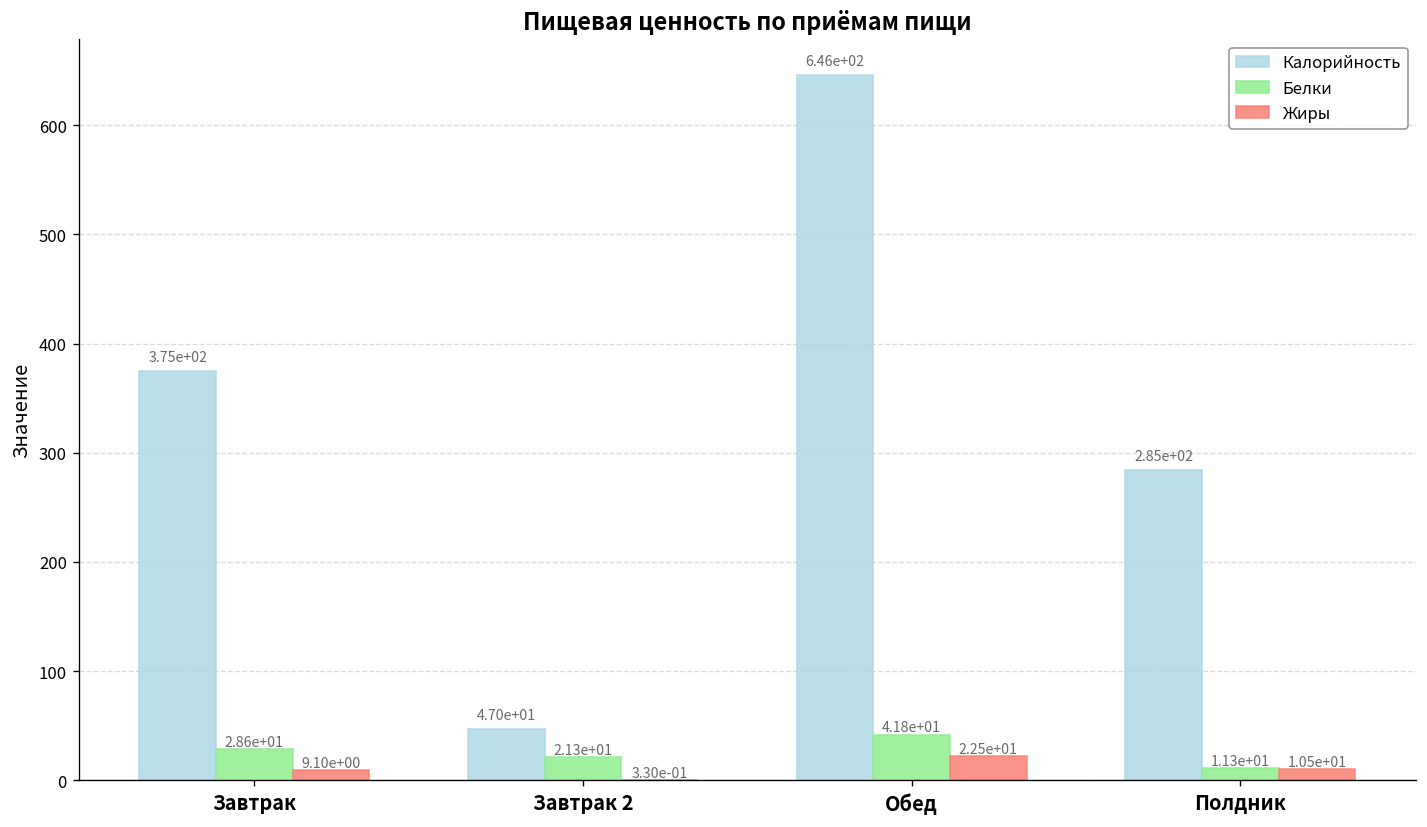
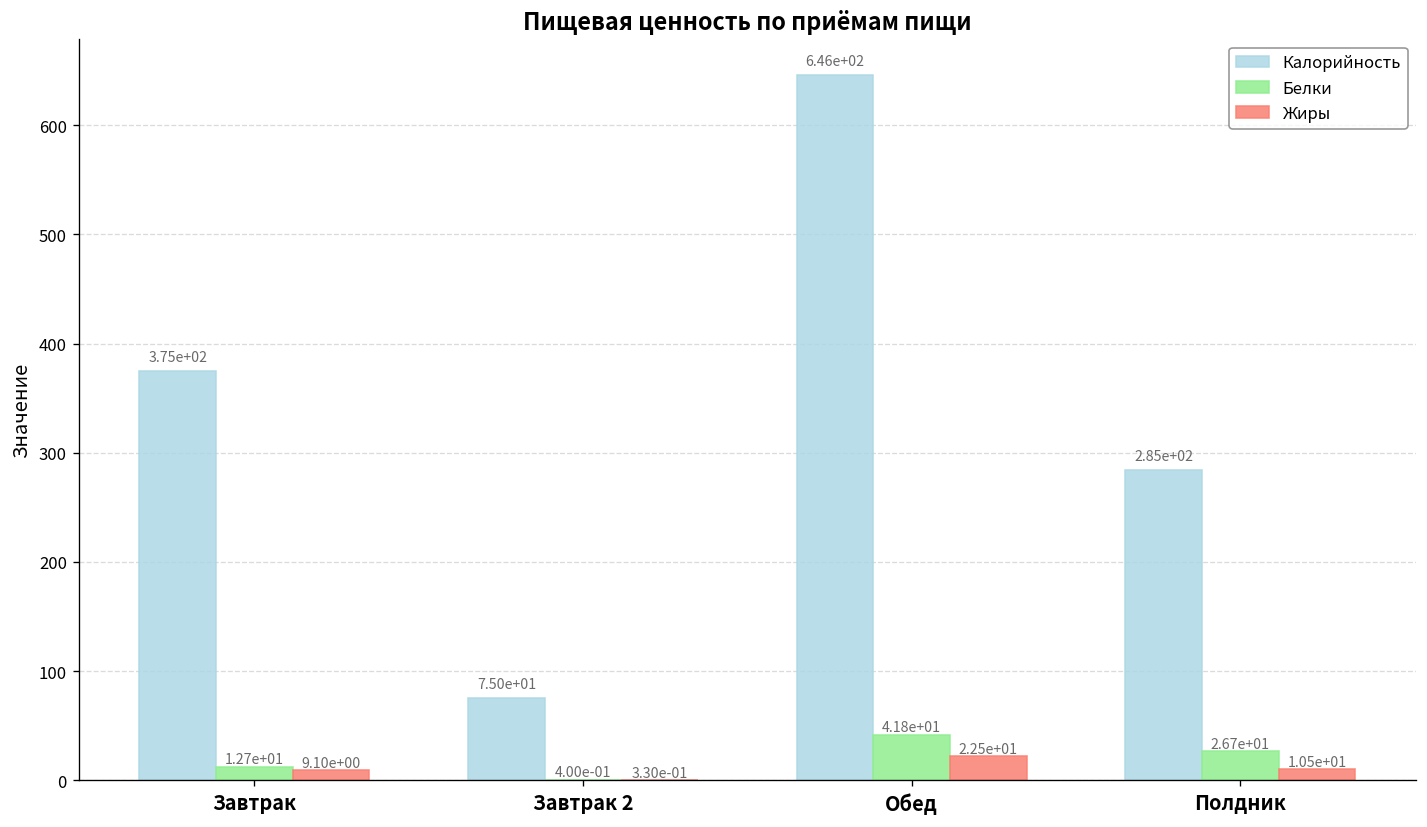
  {
    "Калорийность": {
      "Завтрак": "3.75e+02",
-     "Завтрак 2": "4.70e+01",
+     "Завтрак 2": "7.50e+01",
      "Обед": "6.46e+02",
      "Полдник": "2.85e+02"
    },
    "Белки": {
-     "Завтрак": "2.86e+01",
-     "Завтрак 2": "2.13e+01",
+     "Завтрак": "1.27e+01",
+     "Завтрак 2": "4.00e-01",
      "Обед": "4.18e+01",
-     "Полдник": "1.13e+01"
+     "Полдник": "2.67e+01"
    },
    "Жиры": {
      "Завтрак": "9.10e+00",
      "Завтрак 2": "3.30e-01",
      "Обед": "2.25e+01",
      "Полдник": "1.05e+01"
    }
  }
